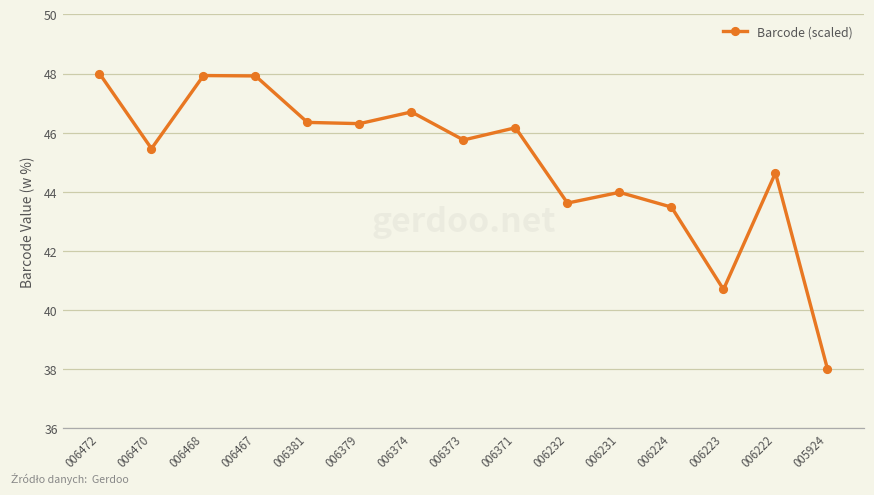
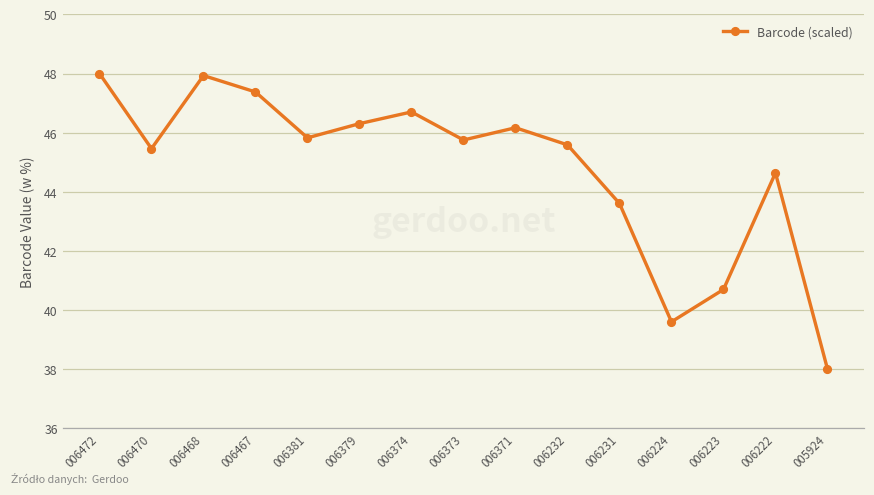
  {
    "006472": 48.0,
    "006470": 45.5,
    "006468": 47.9,
-   "006467": 47.9,
-   "006381": 46.3,
+   "006467": 47.4,
+   "006381": 45.8,
    "006379": 46.3,
    "006374": 46.7,
    "006373": 45.8,
    "006371": 46.2,
-   "006232": 43.6,
-   "006231": 44.0,
-   "006224": 43.5,
+   "006232": 45.6,
+   "006231": 43.6,
+   "006224": 39.6,
    "006223": 40.7,
    "006222": 44.6,
    "005924": 38.0
  }
